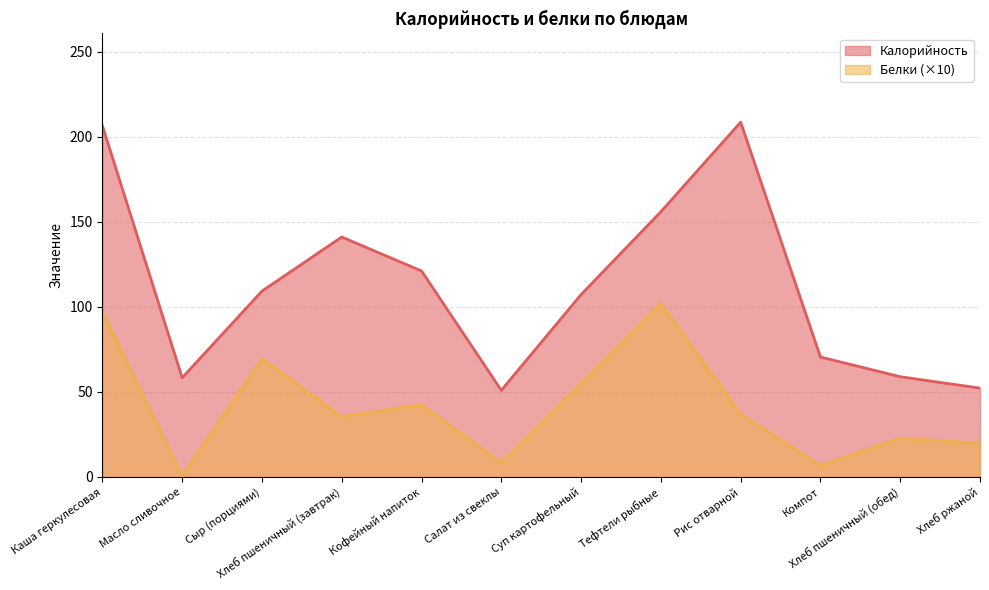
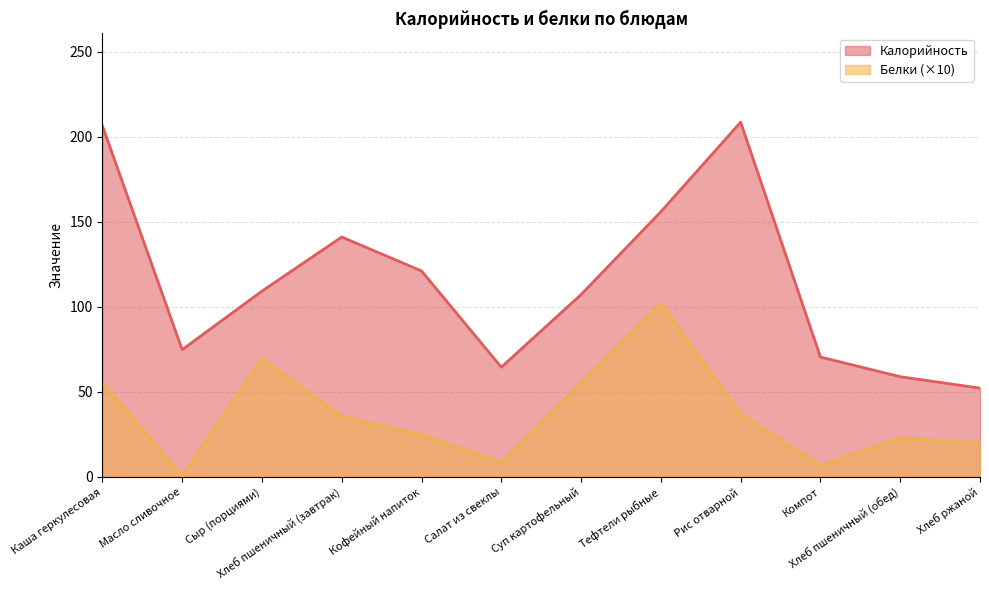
  {
    "Калорийность": {
      "Каша геркулесовая": 206,
-     "Масло сливочное": 58,
+     "Масло сливочное": 75,
      "Сыр (порциями)": 109,
      "Хлеб пшеничный (завтрак)": 141,
      "Кофейный напиток": 121,
-     "Салат из свеклы": 51,
+     "Салат из свеклы": 65,
      "Суп картофельный": 107,
      "Тефтели рыбные": 156,
      "Рис отварной": 208,
      "Компот": 70,
      "Хлеб пшеничный (обед)": 59,
      "Хлеб ржаной": 52
    },
    "Белки (×10)": {
-     "Каша геркулесовая": 97,
+     "Каша геркулесовая": 56,
      "Масло сливочное": 1,
      "Сыр (порциями)": 70,
      "Хлеб пшеничный (завтрак)": 35,
-     "Кофейный напиток": 43,
+     "Кофейный напиток": 25,
      "Салат из свеклы": 9,
      "Суп картофельный": 55,
      "Тефтели рыбные": 102,
      "Рис отварной": 37,
      "Компот": 7,
      "Хлеб пшеничный (обед)": 23,
      "Хлеб ржаной": 20
    }
  }
